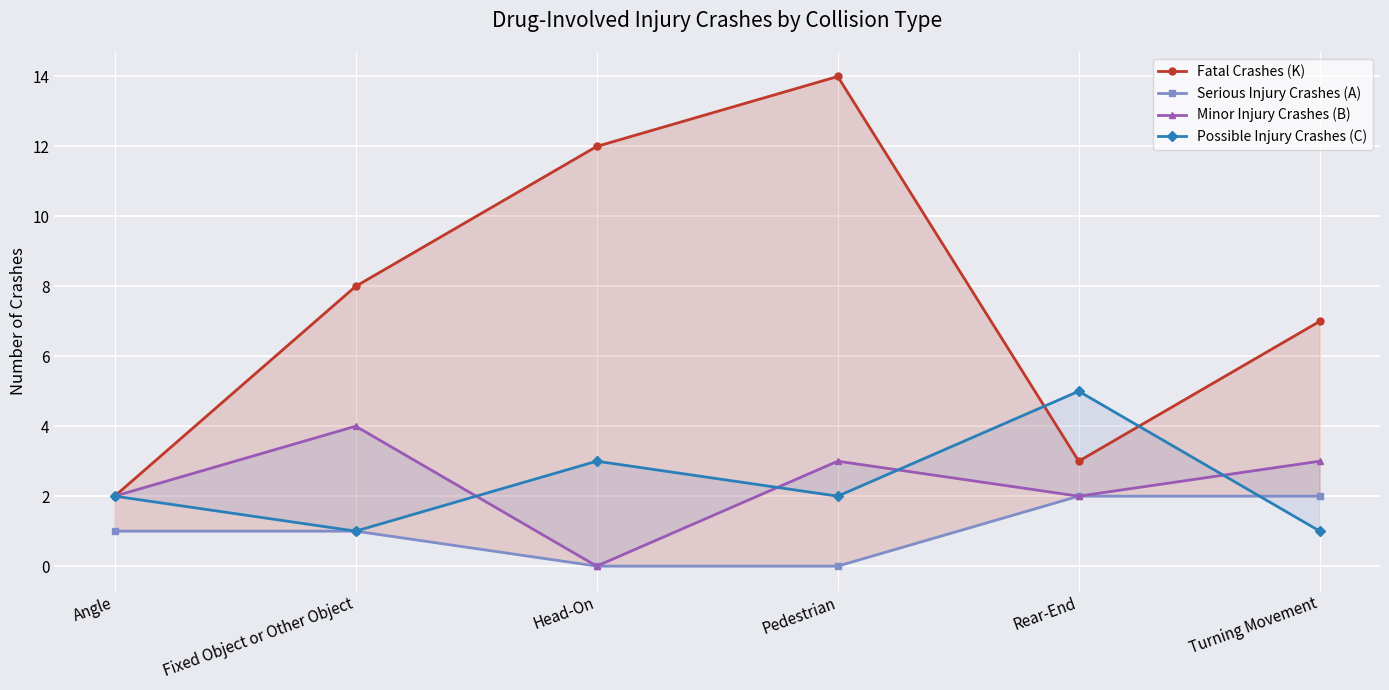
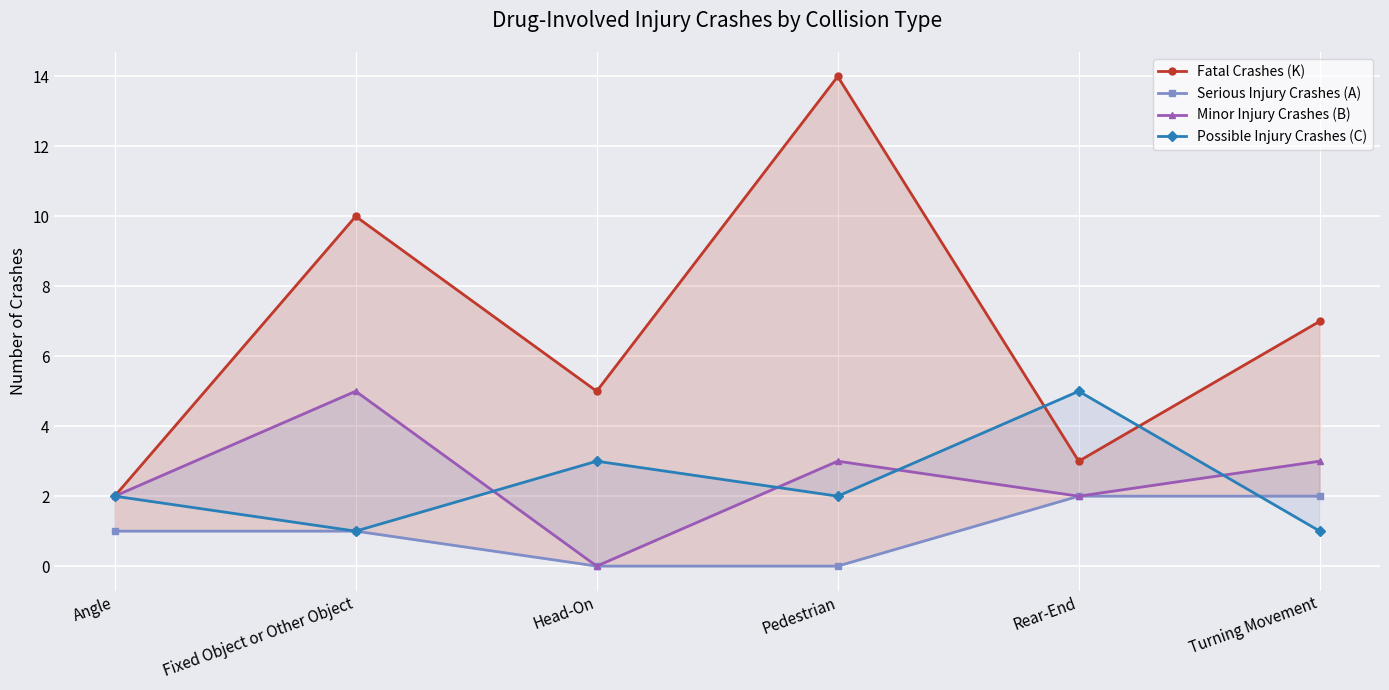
  {
    "Fatal Crashes (K)": {
-     "Fixed Object or Other Object": 8,
-     "Head-On": 12,
+     "Fixed Object or Other Object": 10,
+     "Head-On": 5,
      "Pedestrian": 14,
      "Rear-End": 3,
      "Turning Movement": 7
    },
    "Minor Injury Crashes (B)": {
-     "Fixed Object or Other Object": 4
+     "Fixed Object or Other Object": 5
    },
    "Possible Injury Crashes (C)": {
      "Pedestrian": 2,
      "Turning Movement": 1
    }
  }
